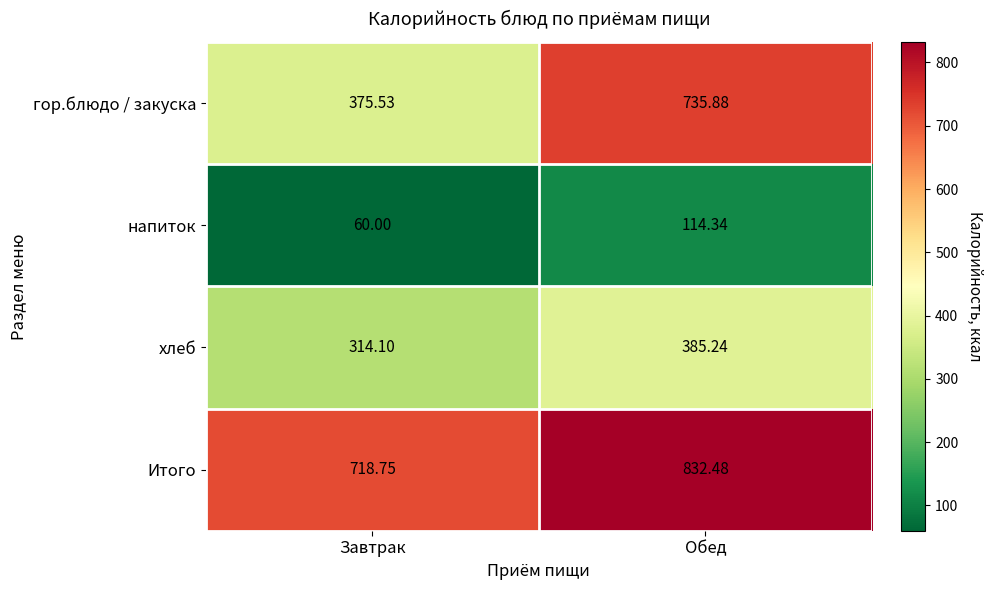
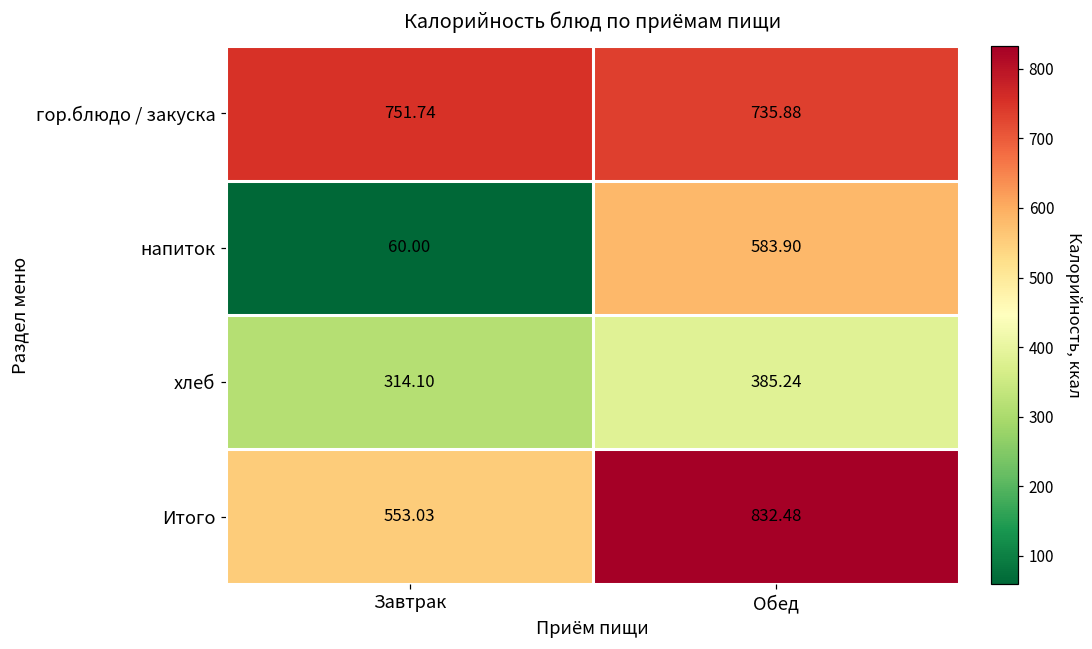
  {
    "гор.блюдо / закуска": {
-     "Завтрак": 375.53,
+     "Завтрак": 751.74,
      "Обед": 735.88
    },
    "напиток": {
      "Завтрак": 60.00,
-     "Обед": 114.34
+     "Обед": 583.90
    },
    "хлеб": {
      "Завтрак": 314.10,
      "Обед": 385.24
    },
    "Итого": {
-     "Завтрак": 718.75,
+     "Завтрак": 553.03,
      "Обед": 832.48
    }
  }
